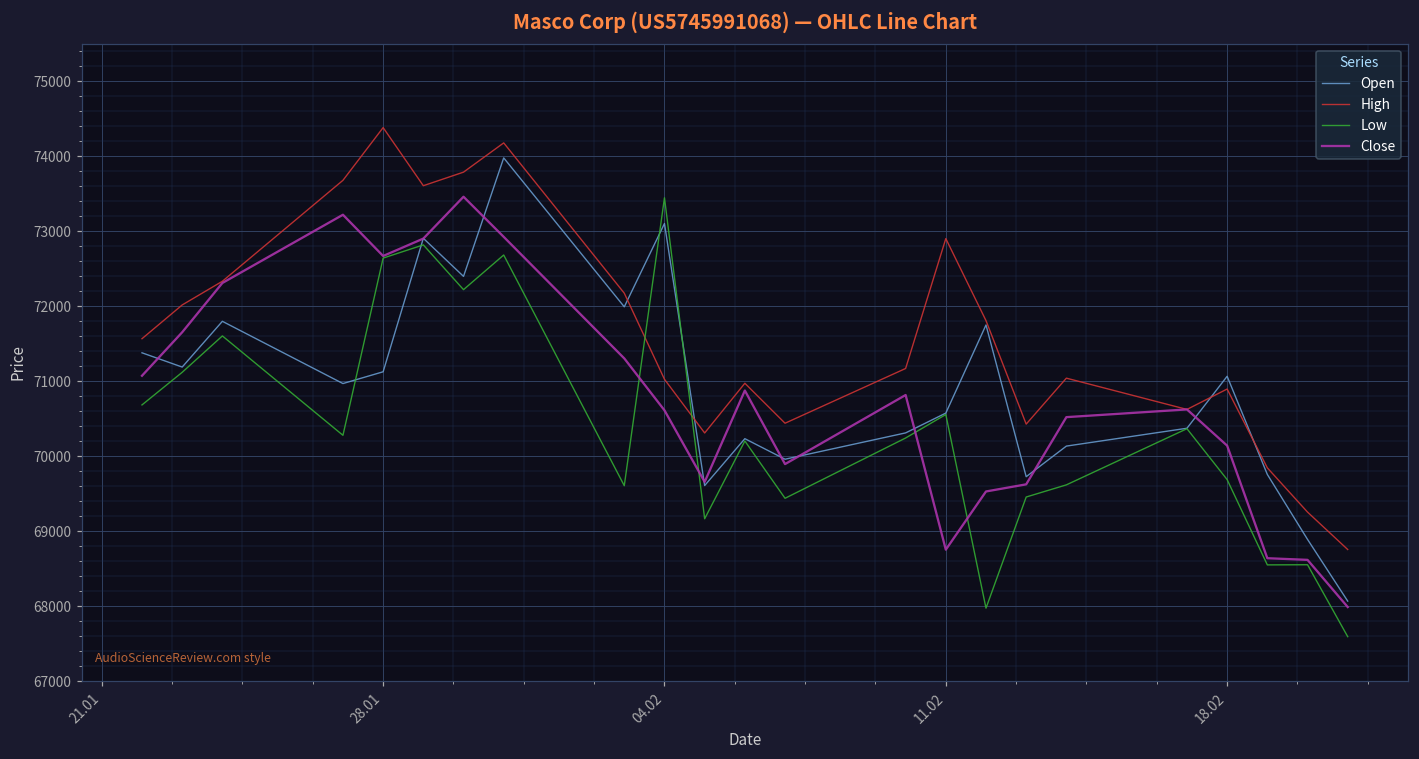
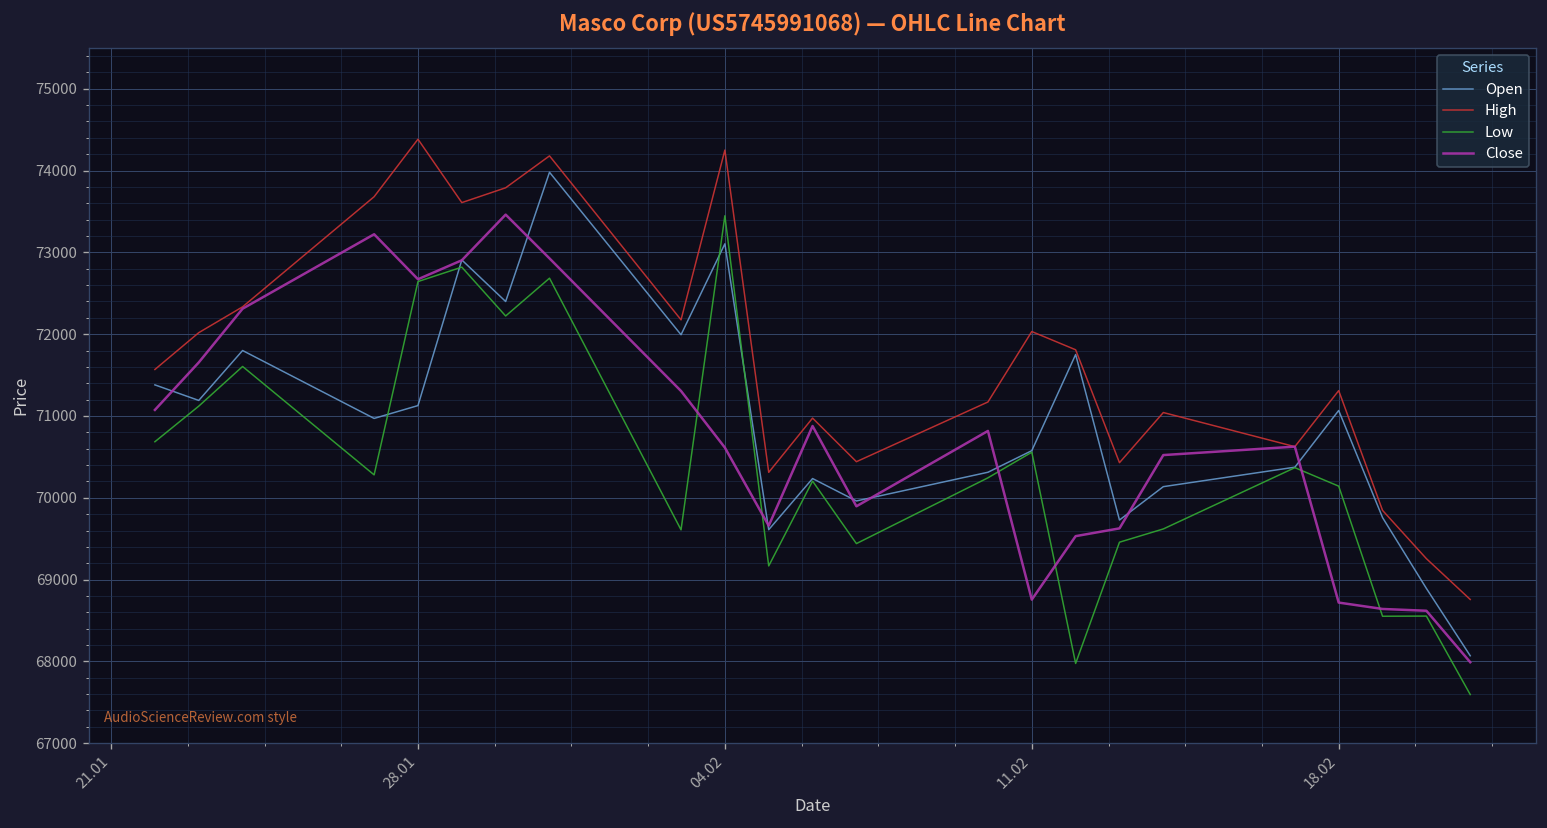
  {
    "Open": {
      "28.01": 71100,
      "04.02": 73100,
      "18.02": 71100
    },
    "High": {
      "28.01": 74400,
-     "04.02": 71000,
-     "11.02": 72900,
-     "18.02": 70900
+     "04.02": 74300,
+     "11.02": 72000,
+     "18.02": 71300
    },
    "Low": {
      "04.02": 73400,
-     "18.02": 69700
+     "18.02": 70100
    },
    "Close": {
      "04.02": 70600,
      "11.02": 68800,
-     "18.02": 70100
+     "18.02": 68700
    }
  }
